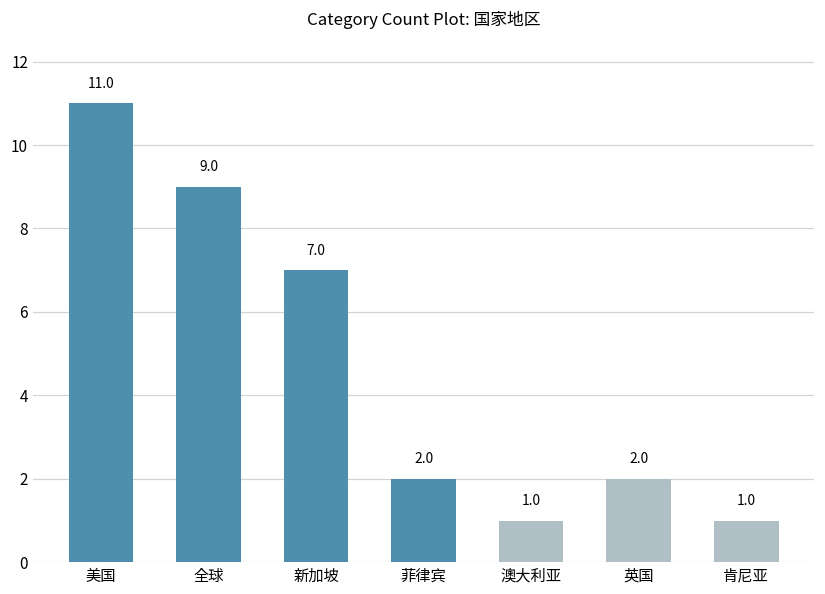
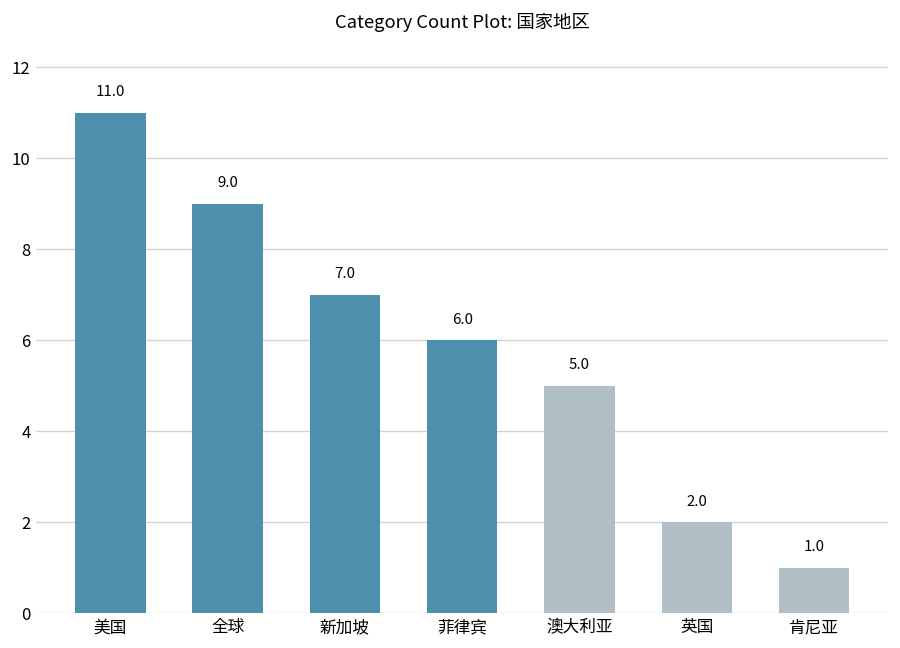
  {
    "美国": 11.0,
    "全球": 9.0,
    "新加坡": 7.0,
-   "菲律宾": 2.0,
-   "澳大利亚": 1.0,
+   "菲律宾": 6.0,
+   "澳大利亚": 5.0,
    "英国": 2.0,
    "肯尼亚": 1.0
  }
